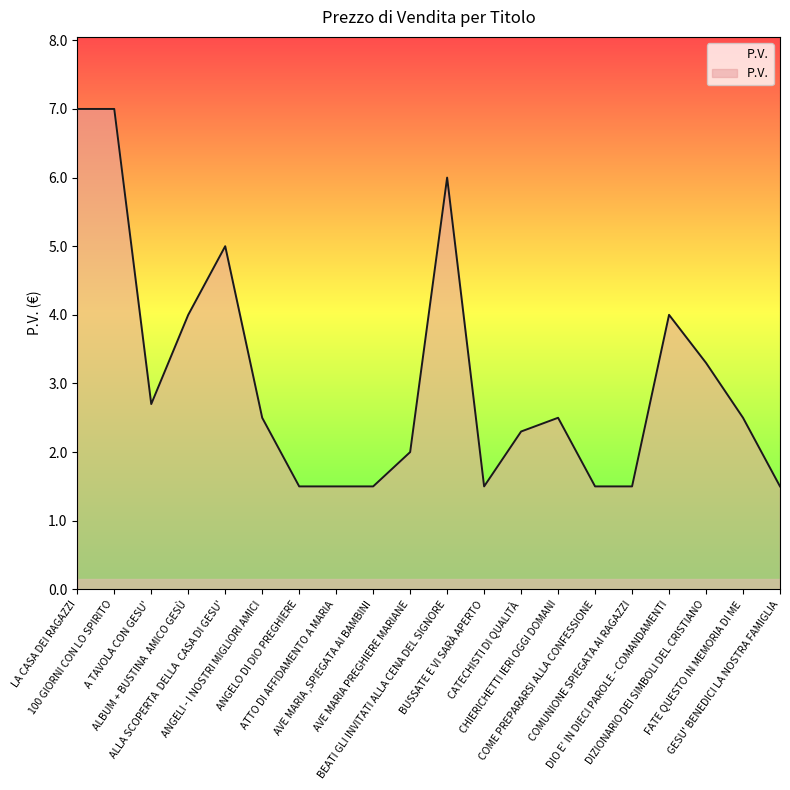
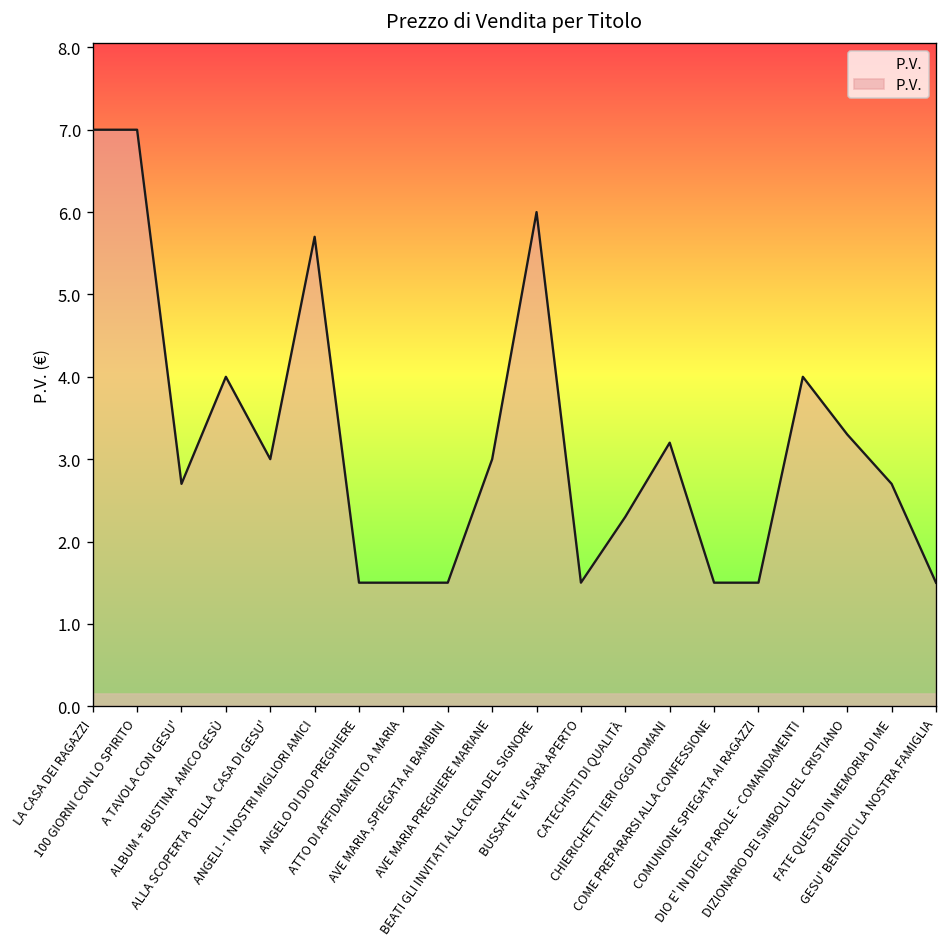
  {
    "LA CASA DEI RAGAZZI": 7.0,
    "100 GIORNI CON LO SPIRITO": 7.0,
    "A TAVOLA CON GESU'": 2.7,
    "ALBUM + BUSTINA AMICO GESÙ": 4.0,
-   "ALLA SCOPERTA DELLA CASA DI GESU'": 5,
-   "ANGELI - I NOSTRI MIGLIORI AMICI": 2.5,
+   "ALLA SCOPERTA DELLA CASA DI GESU'": 3,
+   "ANGELI - I NOSTRI MIGLIORI AMICI": 5.7,
    "ANGELO DI DIO PREGHIERE": 1.5,
    "ATTO DI AFFIDAMENTO A MARIA": 1.5,
    "AVE MARIA ,SPIEGATA AI BAMBINI": 1.5,
-   "AVE MARIA PREGHIERE MARIANE": 2,
+   "AVE MARIA PREGHIERE MARIANE": 3,
    "BEATI GLI INVITATI ALLA CENA DEL SIGNORE": 6.0,
    "BUSSATE E VI SARÀ APERTO": 1.5,
    "CATECHISTI DI QUALITÀ": 2.3,
-   "CHIERICHETTI IERI OGGI DOMANI": 2.5,
+   "CHIERICHETTI IERI OGGI DOMANI": 3.2,
    "COME PREPARARSI ALLA CONFESSIONE": 1.5,
    "COMUNIONE SPIEGATA AI RAGAZZI": 1.5,
    "DIO E' IN DIECI PAROLE - COMANDAMENTI": 4.0,
    "DIZIONARIO DEI SIMBOLI DEL CRISTIANO": 3.3,
-   "FATE QUESTO IN MEMORIA DI ME": 2.5,
+   "FATE QUESTO IN MEMORIA DI ME": 2.7,
    "GESU' BENEDICI LA NOSTRA FAMIGLIA": 1.5
  }
